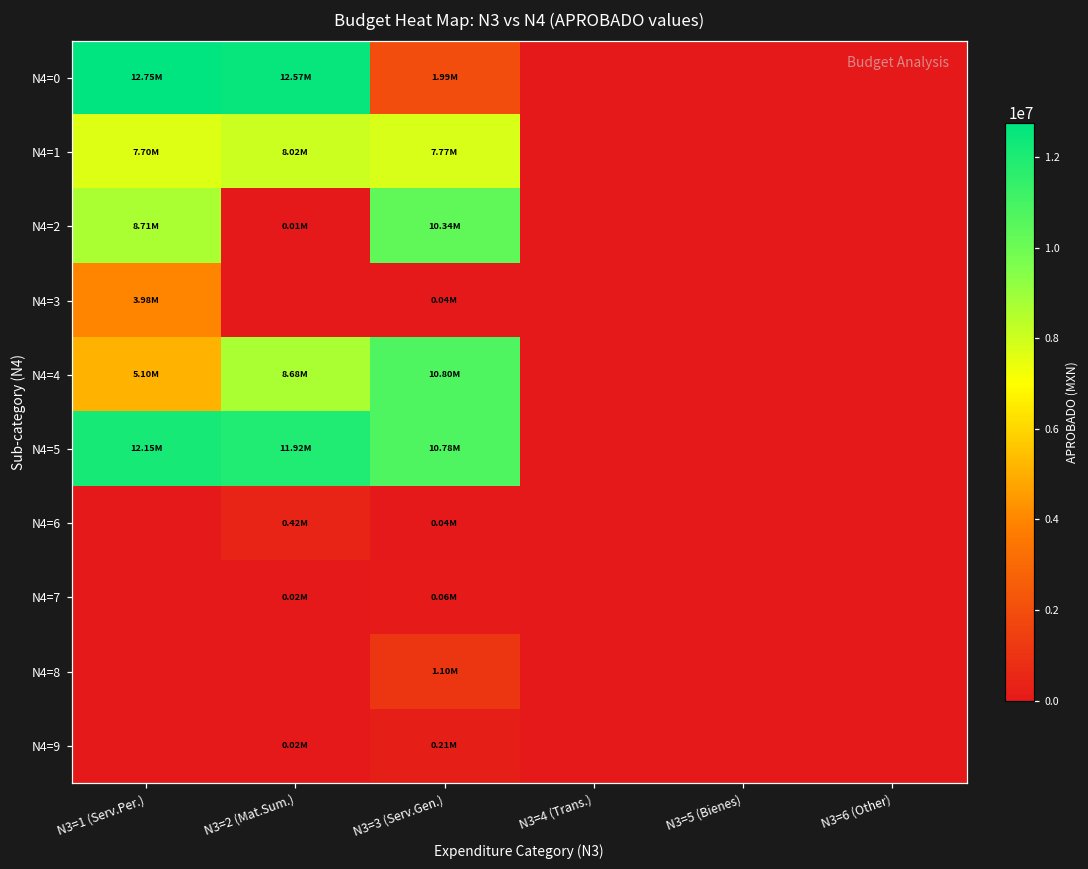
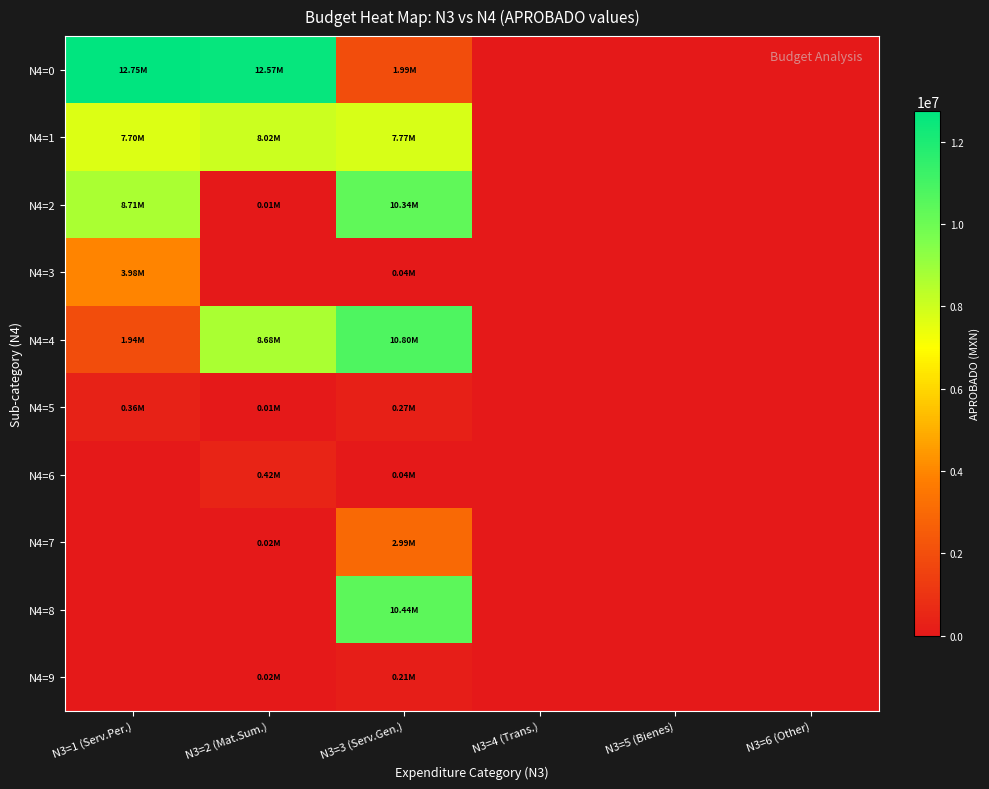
  {
    "N4=0": {
      "N3=1 (Serv.Per.)": "12.75M",
      "N3=2 (Mat.Sum.)": "12.57M",
      "N3=3 (Serv.Gen.)": "1.99M"
    },
    "N4=1": {
      "N3=1 (Serv.Per.)": "7.70M",
      "N3=2 (Mat.Sum.)": "8.02M",
      "N3=3 (Serv.Gen.)": "7.77M"
    },
    "N4=2": {
      "N3=1 (Serv.Per.)": "8.71M",
      "N3=2 (Mat.Sum.)": "0.01M",
      "N3=3 (Serv.Gen.)": "10.34M"
    },
    "N4=3": {
      "N3=1 (Serv.Per.)": "3.98M",
      "N3=3 (Serv.Gen.)": "0.04M"
    },
    "N4=4": {
-     "N3=1 (Serv.Per.)": "5.10M",
+     "N3=1 (Serv.Per.)": "1.94M",
      "N3=2 (Mat.Sum.)": "8.68M",
      "N3=3 (Serv.Gen.)": "10.80M"
    },
    "N4=5": {
-     "N3=1 (Serv.Per.)": "12.15M",
-     "N3=2 (Mat.Sum.)": "11.92M",
-     "N3=3 (Serv.Gen.)": "10.78M"
+     "N3=1 (Serv.Per.)": "0.36M",
+     "N3=2 (Mat.Sum.)": "0.01M",
+     "N3=3 (Serv.Gen.)": "0.27M"
    },
    "N4=6": {
      "N3=2 (Mat.Sum.)": "0.42M",
      "N3=3 (Serv.Gen.)": "0.04M"
    },
    "N4=7": {
      "N3=2 (Mat.Sum.)": "0.02M",
-     "N3=3 (Serv.Gen.)": "0.06M"
+     "N3=3 (Serv.Gen.)": "2.99M"
    },
    "N4=8": {
-     "N3=3 (Serv.Gen.)": "1.10M"
+     "N3=3 (Serv.Gen.)": "10.44M"
    },
    "N4=9": {
      "N3=2 (Mat.Sum.)": "0.02M",
      "N3=3 (Serv.Gen.)": "0.21M"
    }
  }
